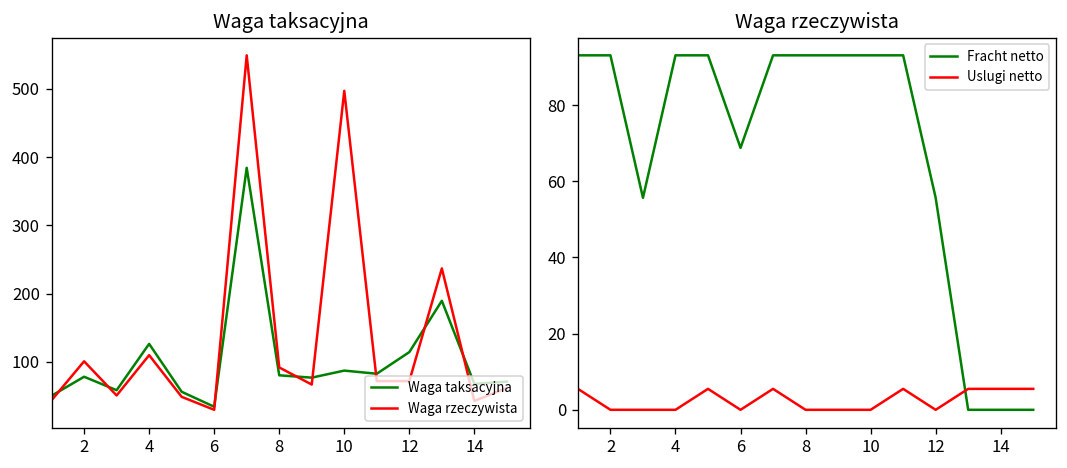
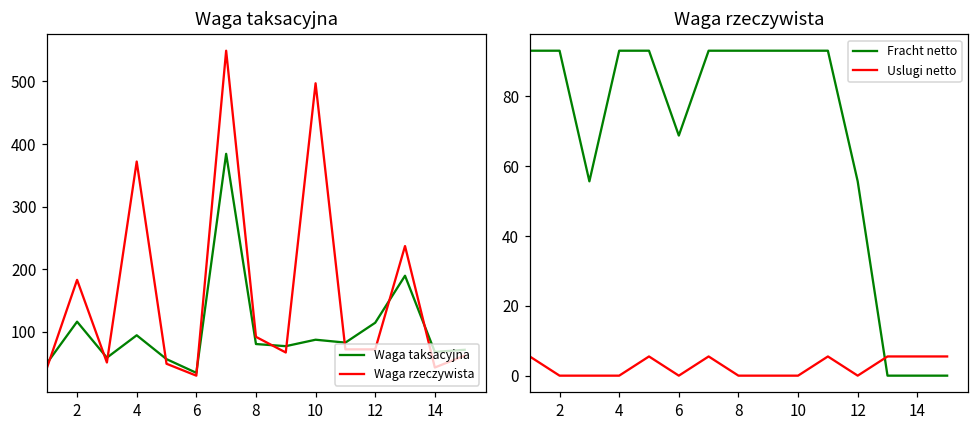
  {
    "Waga taksacyjna": {
      "Waga taksacyjna": {
-       "2": 80,
-       "4": 130,
+       "2": 120,
+       "4": 90,
        "6": 30,
        "8": 80,
        "10": 90,
        "12": 110
      },
      "Waga rzeczywista": {
-       "2": 100,
-       "4": 110,
+       "2": 180,
+       "4": 370,
        "6": 30,
        "8": 90,
        "10": 500
      }
    },
    "Waga rzeczywista": {
      "Fracht netto": {
        "2": 93,
        "4": 93,
        "6": 69,
        "8": 93,
        "10": 93,
        "12": 56,
        "14": 0
      },
      "Uslugi netto": {
        "2": 0,
        "4": 0,
        "6": 0,
        "8": 0,
        "10": 0,
        "12": 0,
        "14": 6
      }
    }
  }
